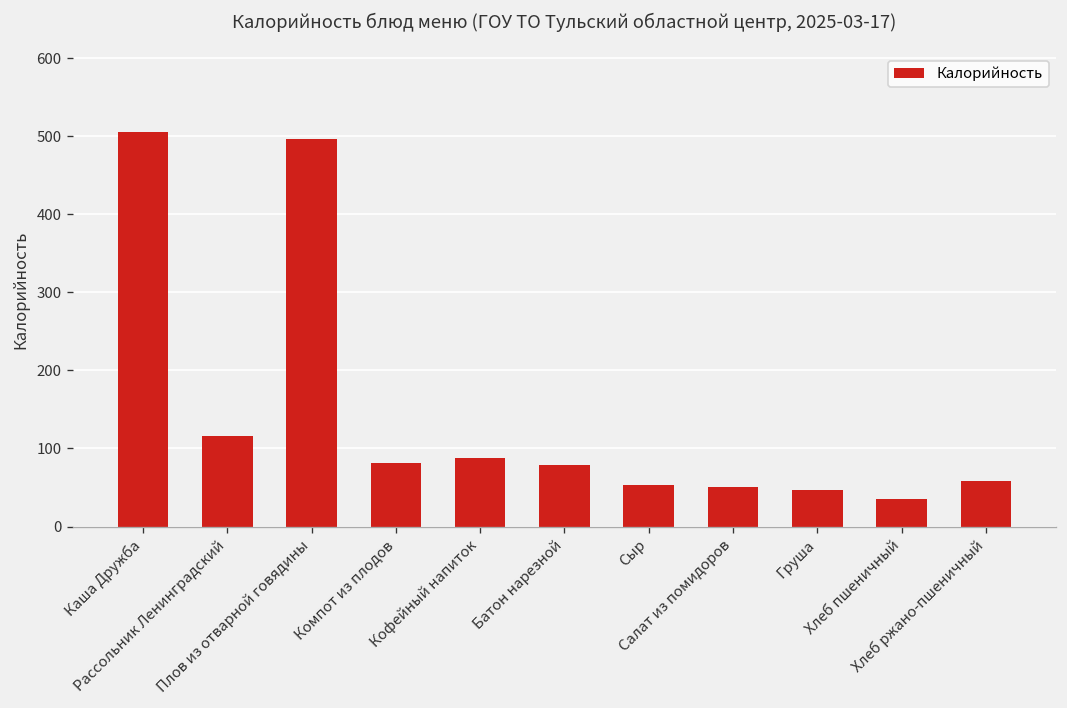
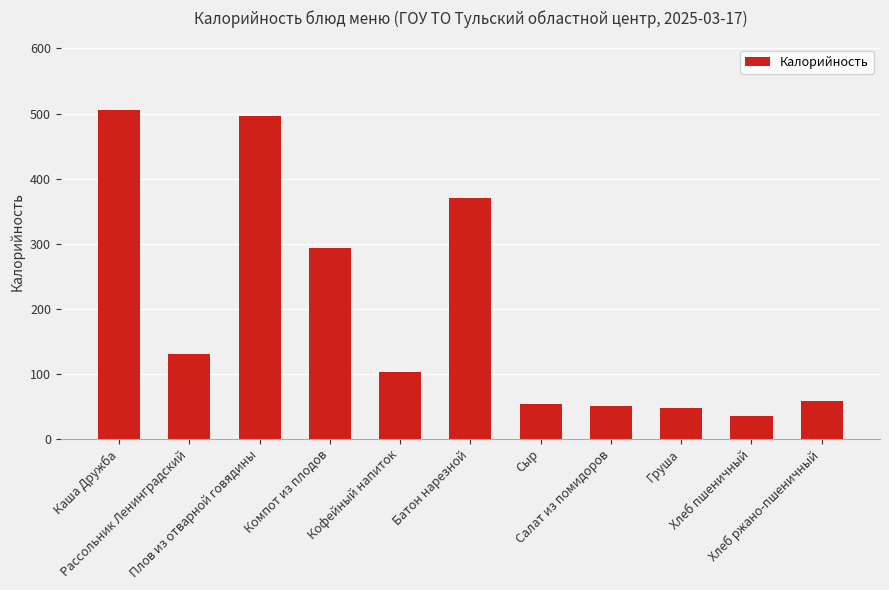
  {
    "Каша Дружба": 510,
-   "Рассольник Ленинградский": 120,
+   "Рассольник Ленинградский": 130,
    "Плов из отварной говядины": 500,
-   "Компот из плодов": 80,
-   "Кофейный напиток": 90,
-   "Батон нарезной": 80,
+   "Компот из плодов": 290,
+   "Кофейный напиток": 100,
+   "Батон нарезной": 370,
    "Сыр": 50,
    "Салат из помидоров": 50,
    "Груша": 50,
    "Хлеб пшеничный": 30,
    "Хлеб ржано-пшеничный": 60
  }
